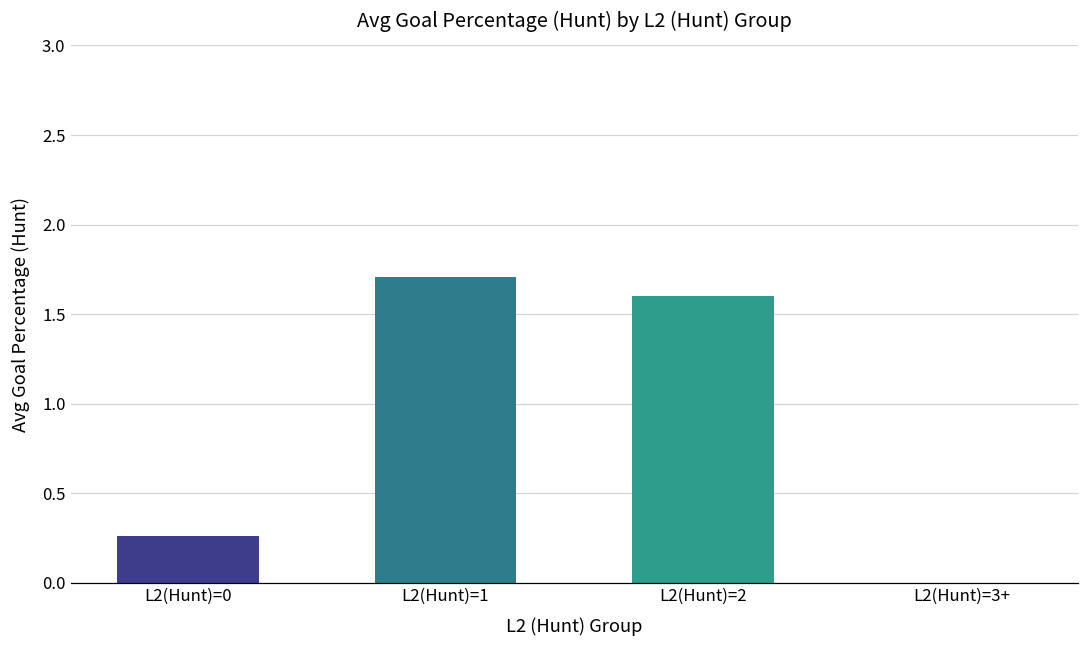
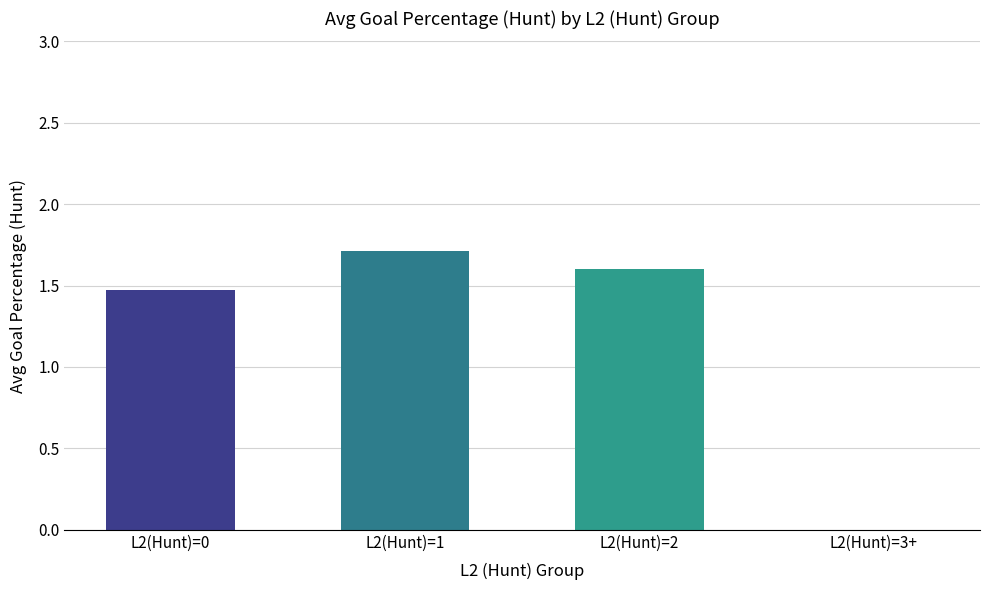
  {
-   "L2(Hunt)=0": 0.26,
+   "L2(Hunt)=0": 1.47,
    "L2(Hunt)=1": 1.71,
    "L2(Hunt)=2": 1.60,
    "L2(Hunt)=3+": 0.00
  }
